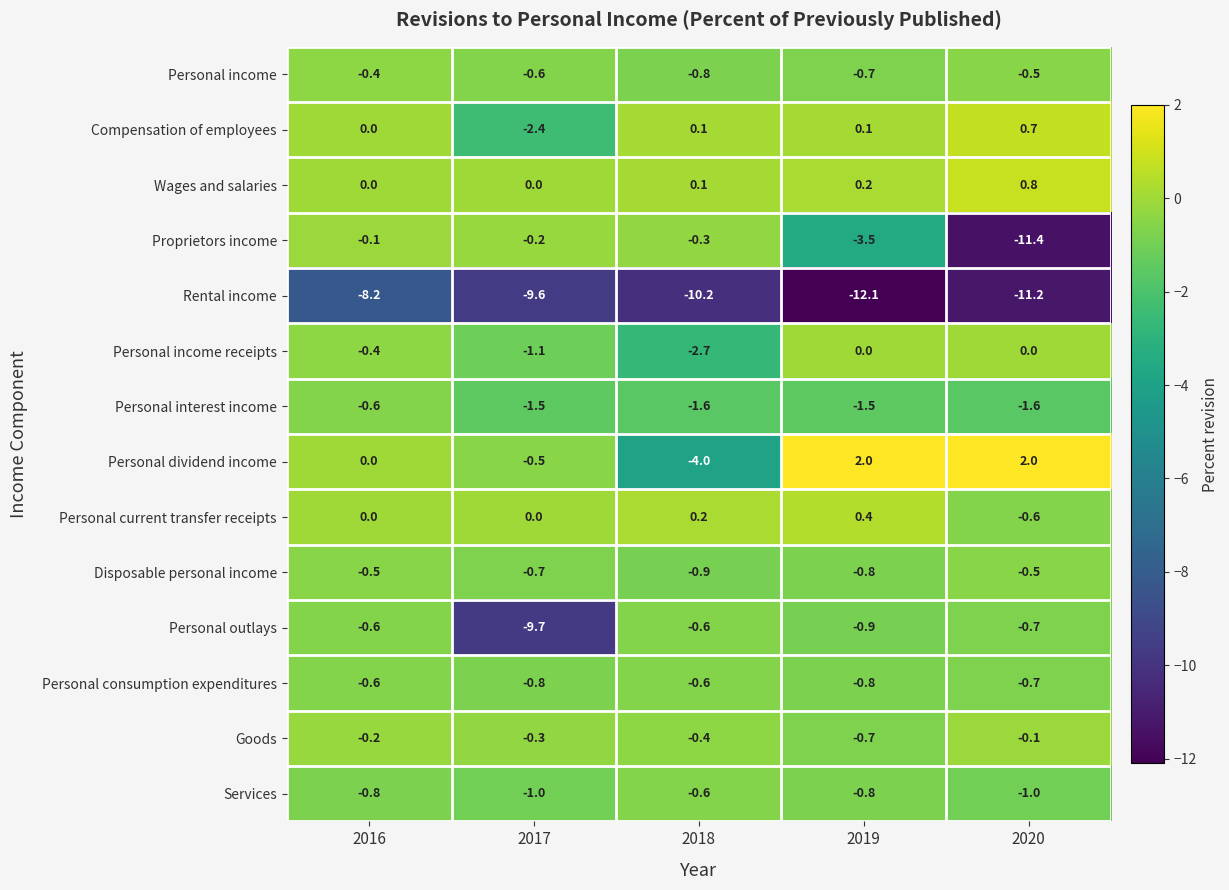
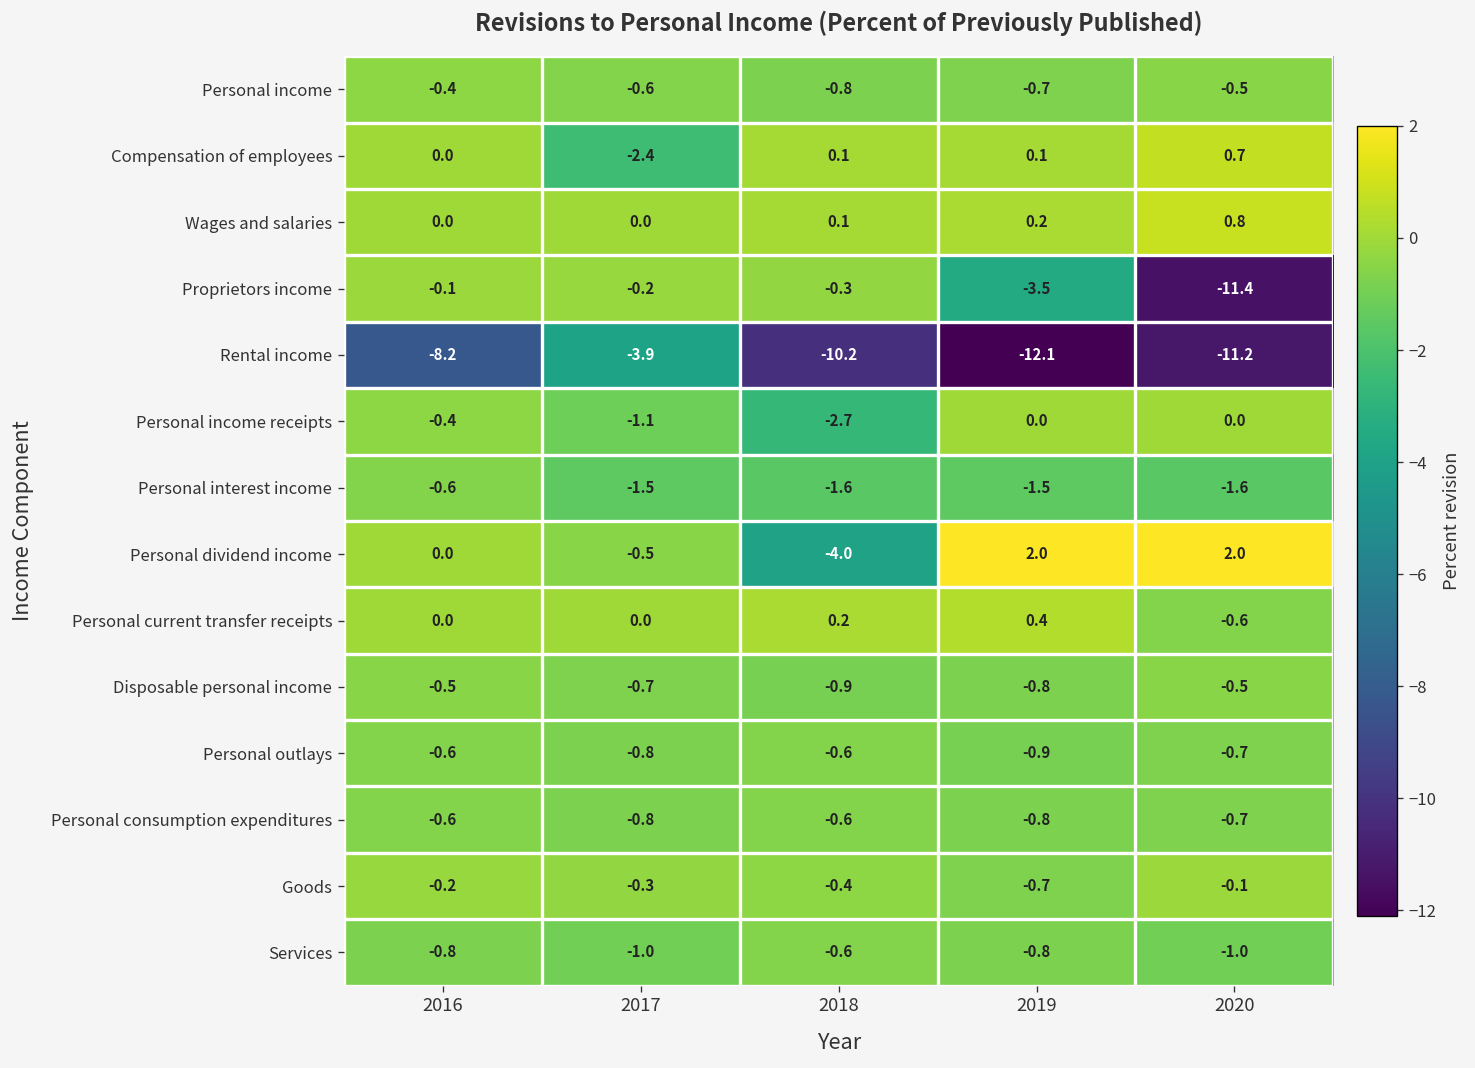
  {
    "Personal income": {
      "2016": -0.4,
      "2017": -0.6,
      "2018": -0.8,
      "2019": -0.7,
      "2020": -0.5
    },
    "Compensation of employees": {
      "2016": 0.0,
      "2017": -2.4,
      "2018": 0.1,
      "2019": 0.1,
      "2020": 0.7
    },
    "Wages and salaries": {
      "2016": 0.0,
      "2017": 0.0,
      "2018": 0.1,
      "2019": 0.2,
      "2020": 0.8
    },
    "Proprietors income": {
      "2016": -0.1,
      "2017": -0.2,
      "2018": -0.3,
      "2019": -3.5,
      "2020": -11.4
    },
    "Rental income": {
      "2016": -8.2,
-     "2017": -9.6,
+     "2017": -3.9,
      "2018": -10.2,
      "2019": -12.1,
      "2020": -11.2
    },
    "Personal income receipts": {
      "2016": -0.4,
      "2017": -1.1,
      "2018": -2.7,
      "2019": 0.0,
      "2020": 0.0
    },
    "Personal interest income": {
      "2016": -0.6,
      "2017": -1.5,
      "2018": -1.6,
      "2019": -1.5,
      "2020": -1.6
    },
    "Personal dividend income": {
      "2016": 0.0,
      "2017": -0.5,
      "2018": -4.0,
      "2019": 2.0,
      "2020": 2.0
    },
    "Personal current transfer receipts": {
      "2016": 0.0,
      "2017": 0.0,
      "2018": 0.2,
      "2019": 0.4,
      "2020": -0.6
    },
    "Disposable personal income": {
      "2016": -0.5,
      "2017": -0.7,
      "2018": -0.9,
      "2019": -0.8,
      "2020": -0.5
    },
    "Personal outlays": {
      "2016": -0.6,
-     "2017": -9.7,
+     "2017": -0.8,
      "2018": -0.6,
      "2019": -0.9,
      "2020": -0.7
    },
    "Personal consumption expenditures": {
      "2016": -0.6,
      "2017": -0.8,
      "2018": -0.6,
      "2019": -0.8,
      "2020": -0.7
    },
    "Goods": {
      "2016": -0.2,
      "2017": -0.3,
      "2018": -0.4,
      "2019": -0.7,
      "2020": -0.1
    },
    "Services": {
      "2016": -0.8,
      "2017": -1.0,
      "2018": -0.6,
      "2019": -0.8,
      "2020": -1.0
    }
  }
